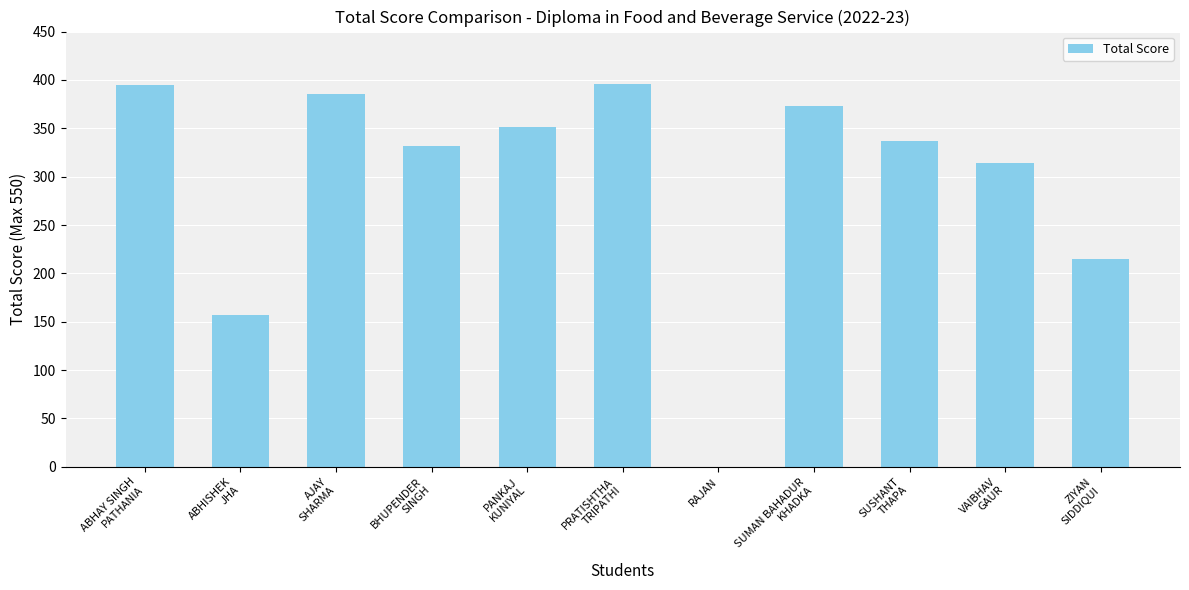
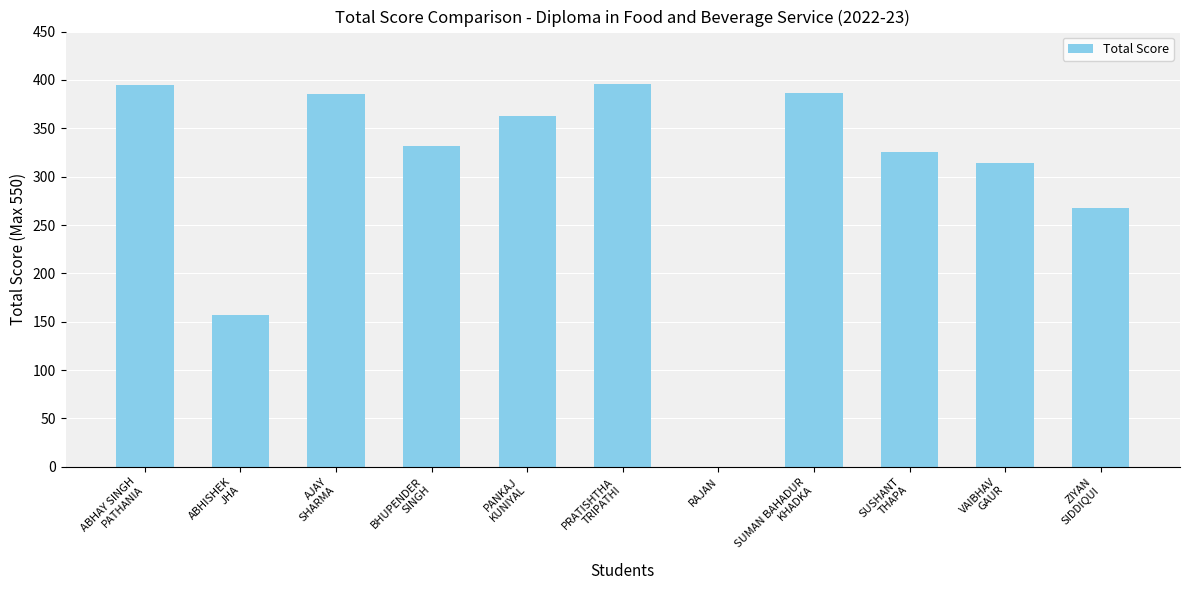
  {
    "ABHAY SINGH PATHANIA": 400,
    "ABHISHEK JHA": 160,
    "AJAY SHARMA": 390,
    "BHUPENDER SINGH": 330,
-   "PANKAJ KUNIYAL": 350,
+   "PANKAJ KUNIYAL": 360,
    "PRATISHTHA TRIPATHI": 400,
    "RAJAN": 0,
-   "SUMAN BAHADUR KHADKA": 370,
-   "SUSHANT THAPA": 340,
+   "SUMAN BAHADUR KHADKA": 390,
+   "SUSHANT THAPA": 330,
    "VAIBHAV GAUR": 310,
-   "ZIYAN SIDDIQUI": 220
+   "ZIYAN SIDDIQUI": 270
  }
